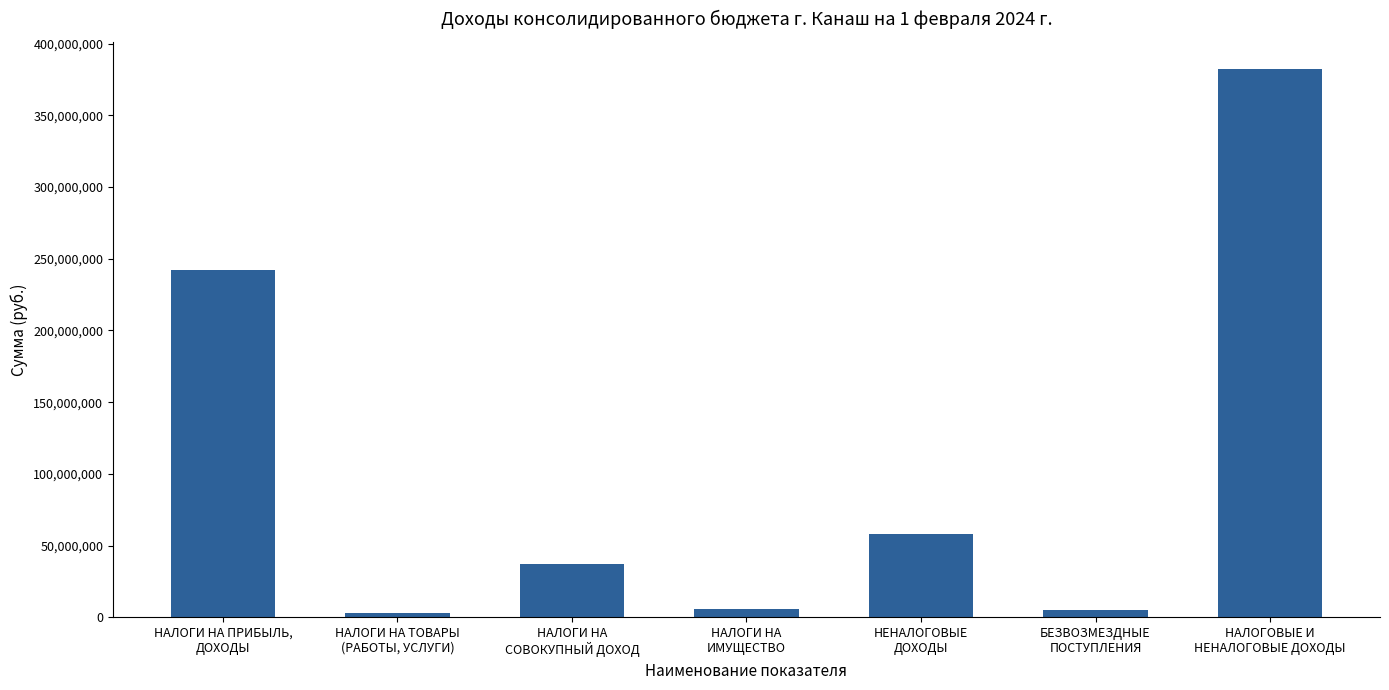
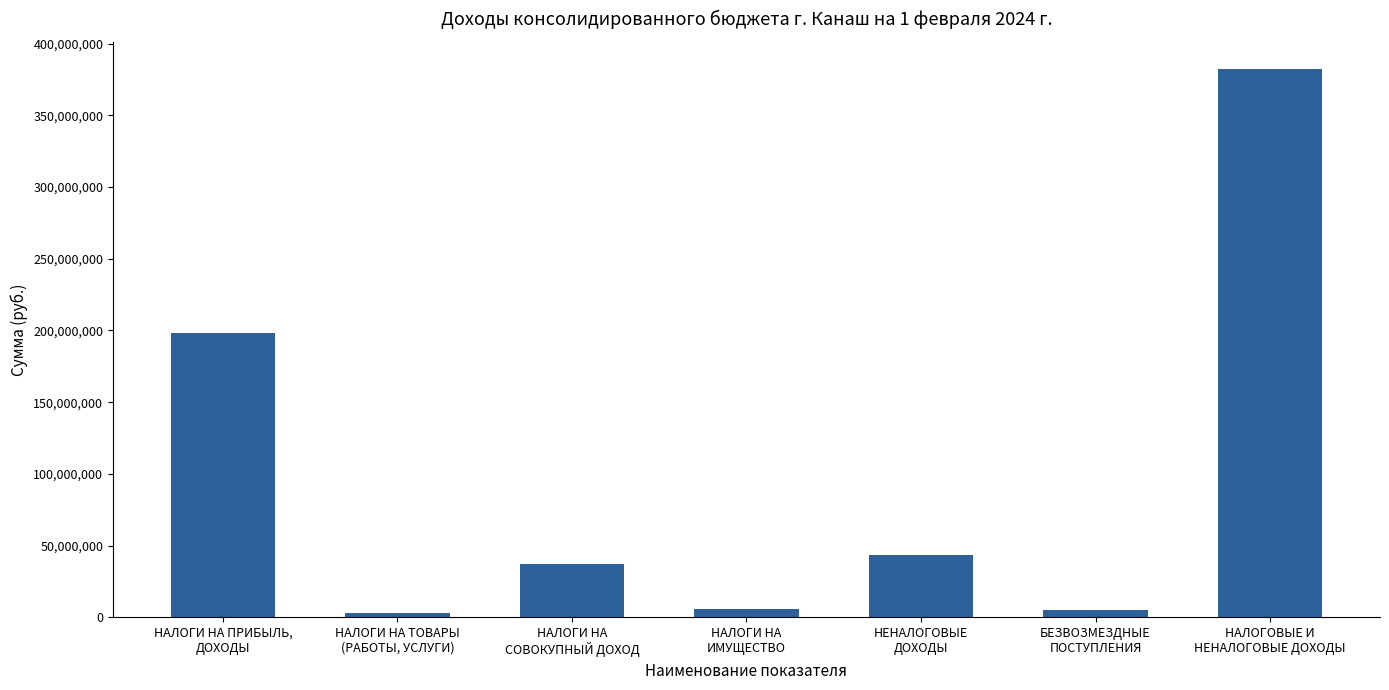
  {
-   "НАЛОГИ НА ПРИБЫЛЬ, ДОХОДЫ": "242,000,000",
+   "НАЛОГИ НА ПРИБЫЛЬ, ДОХОДЫ": "198,000,000",
    "НАЛОГИ НА ТОВАРЫ (РАБОТЫ, УСЛУГИ)": "3,000,000",
    "НАЛОГИ НА СОВОКУПНЫЙ ДОХОД": "37,000,000",
    "НАЛОГИ НА ИМУЩЕСТВО": "6,000,000",
-   "НЕНАЛОГОВЫЕ ДОХОДЫ": "58,000,000",
+   "НЕНАЛОГОВЫЕ ДОХОДЫ": "44,000,000",
    "БЕЗВОЗМЕЗДНЫЕ ПОСТУПЛЕНИЯ": "5,000,000",
    "НАЛОГОВЫЕ И НЕНАЛОГОВЫЕ ДОХОДЫ": "382,000,000"
  }
